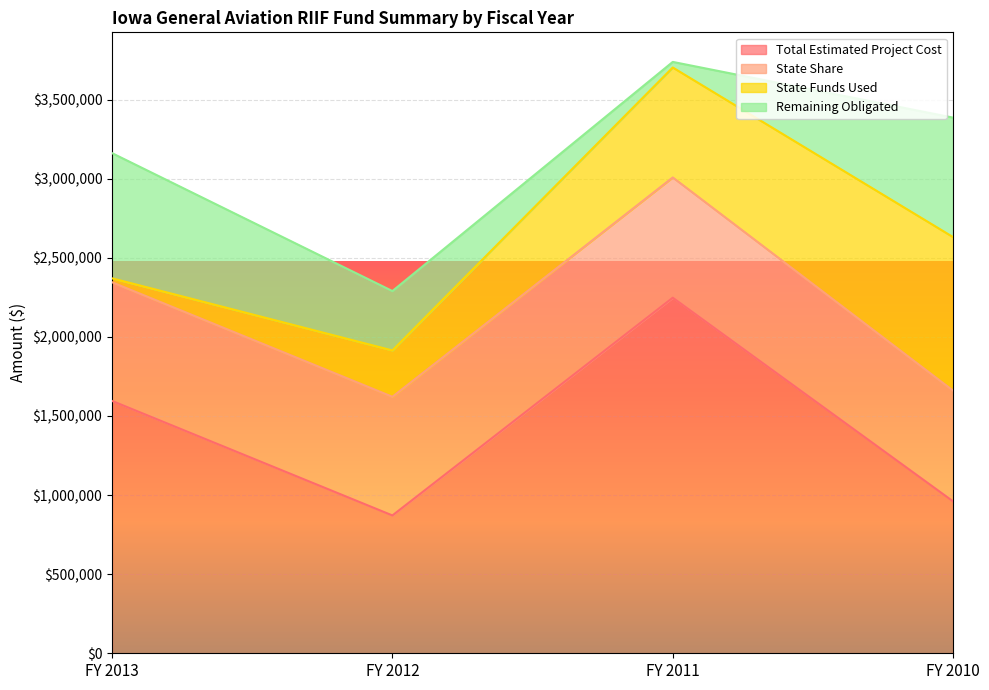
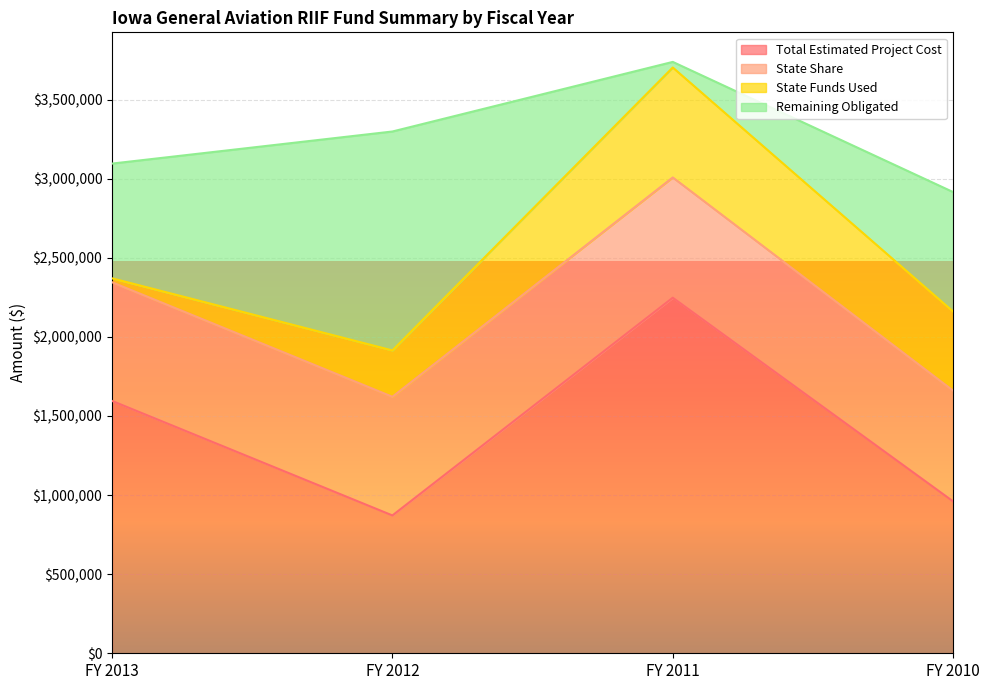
  {
    "State Funds Used": {
      "FY 2013": "$20,000",
      "FY 2012": "$290,000",
      "FY 2011": "$690,000",
-     "FY 2010": "$970,000"
+     "FY 2010": "$500,000"
    },
    "Remaining Obligated": {
-     "FY 2013": "$790,000",
-     "FY 2012": "$380,000",
+     "FY 2013": "$730,000",
+     "FY 2012": "$1,380,000",
      "FY 2011": "$40,000",
      "FY 2010": "$760,000"
    }
  }
